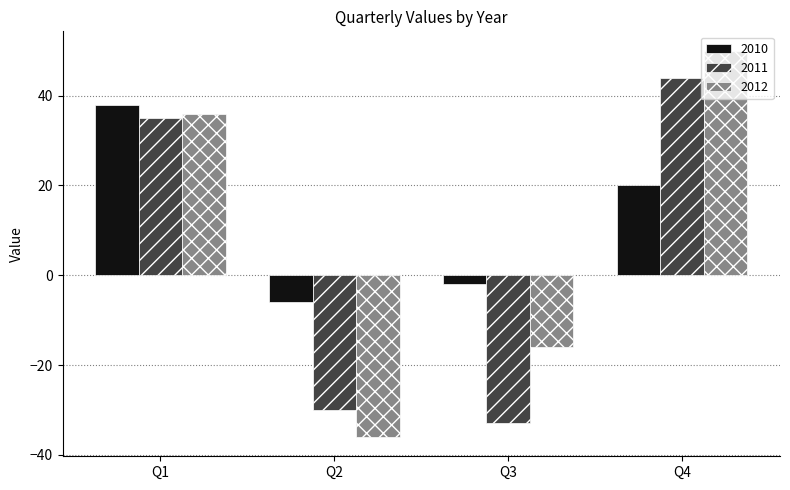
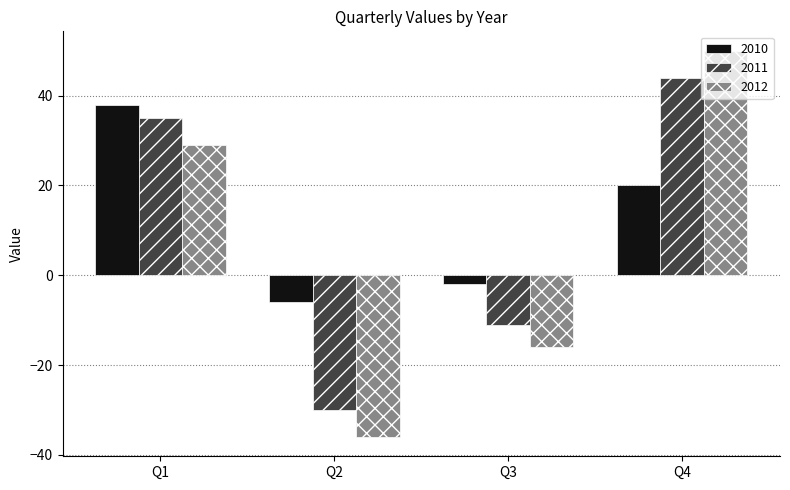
  {
    "2010": {
      "Q1": 38,
      "Q2": -6,
      "Q3": -2,
      "Q4": 20
    },
    "2011": {
      "Q1": 35,
      "Q2": -30,
-     "Q3": -33,
+     "Q3": -11,
      "Q4": 44
    },
    "2012": {
-     "Q1": 36,
+     "Q1": 29,
      "Q2": -36,
      "Q3": -16
    }
  }
